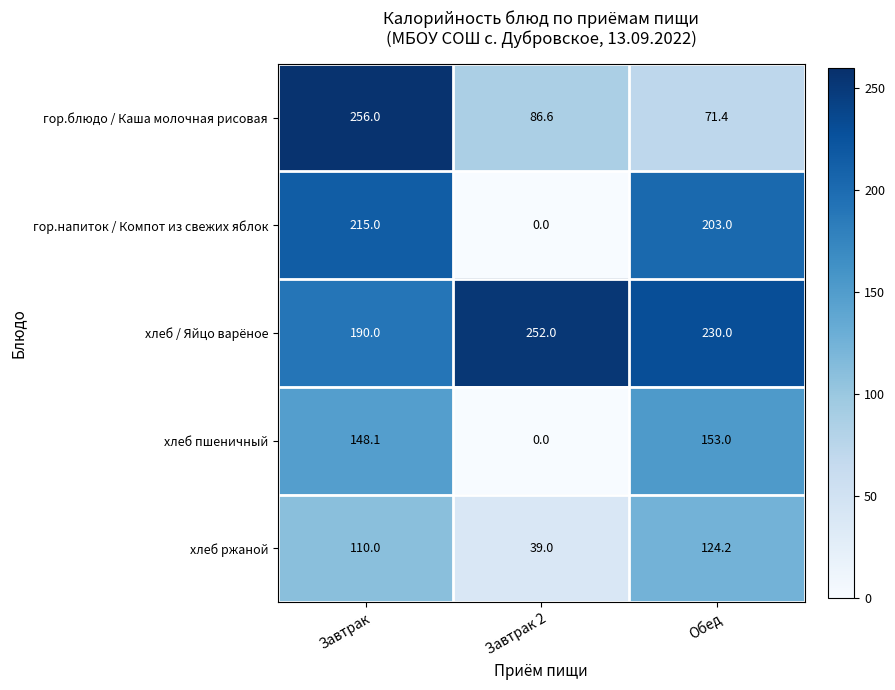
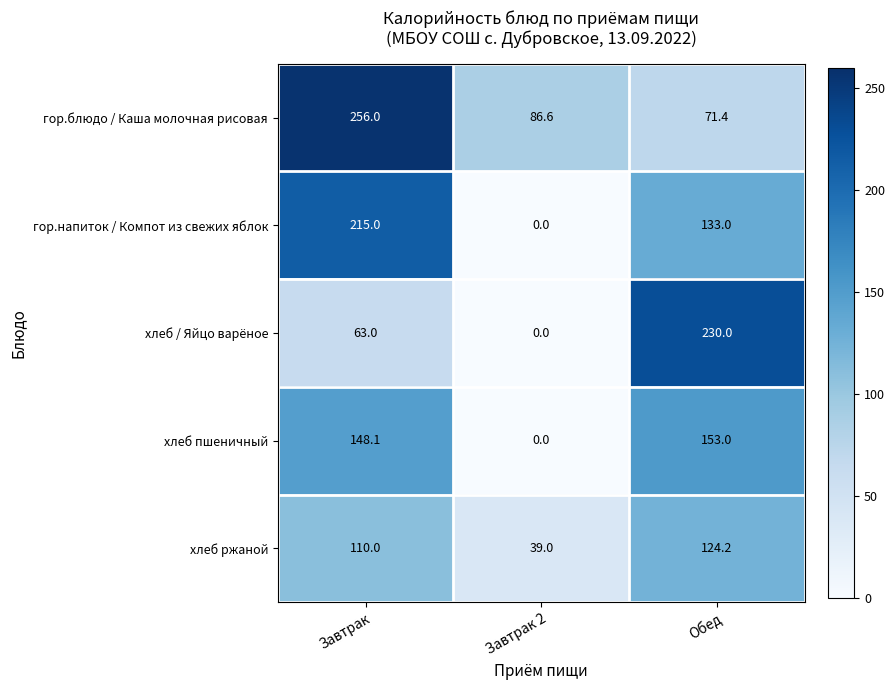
  {
    "гор.блюдо / Каша молочная рисовая": {
      "Завтрак": 256.0,
      "Завтрак 2": 86.6,
      "Обед": 71.4
    },
    "гор.напиток / Компот из свежих яблок": {
      "Завтрак": 215.0,
      "Завтрак 2": 0.0,
-     "Обед": 203.0
+     "Обед": 133.0
    },
    "хлеб / Яйцо варёное": {
-     "Завтрак": 190.0,
-     "Завтрак 2": 252.0,
+     "Завтрак": 63.0,
+     "Завтрак 2": 0.0,
      "Обед": 230.0
    },
    "хлеб пшеничный": {
      "Завтрак": 148.1,
      "Завтрак 2": 0.0,
      "Обед": 153.0
    },
    "хлеб ржаной": {
      "Завтрак": 110.0,
      "Завтрак 2": 39.0,
      "Обед": 124.2
    }
  }
